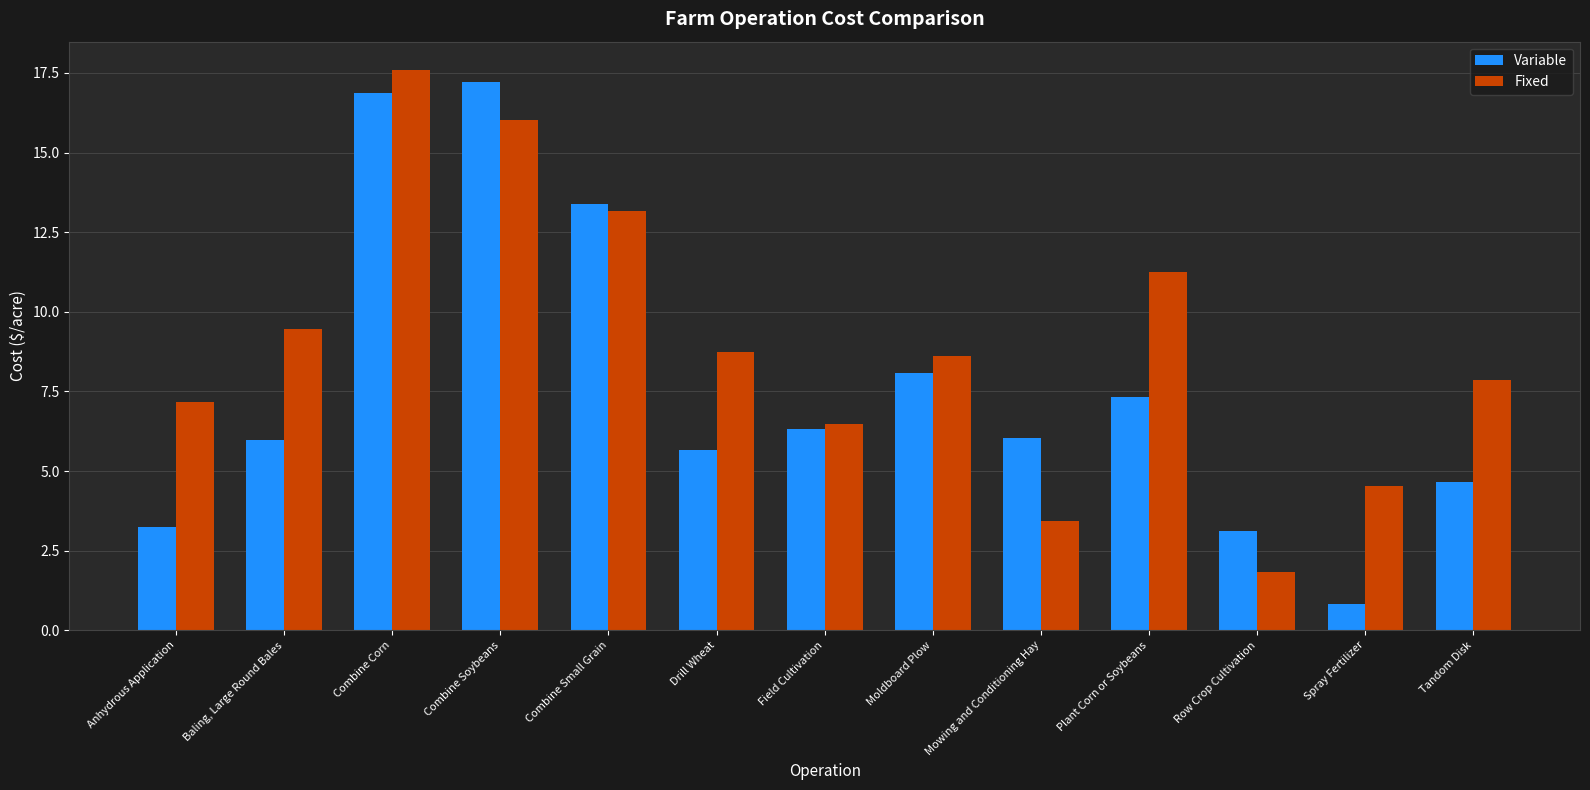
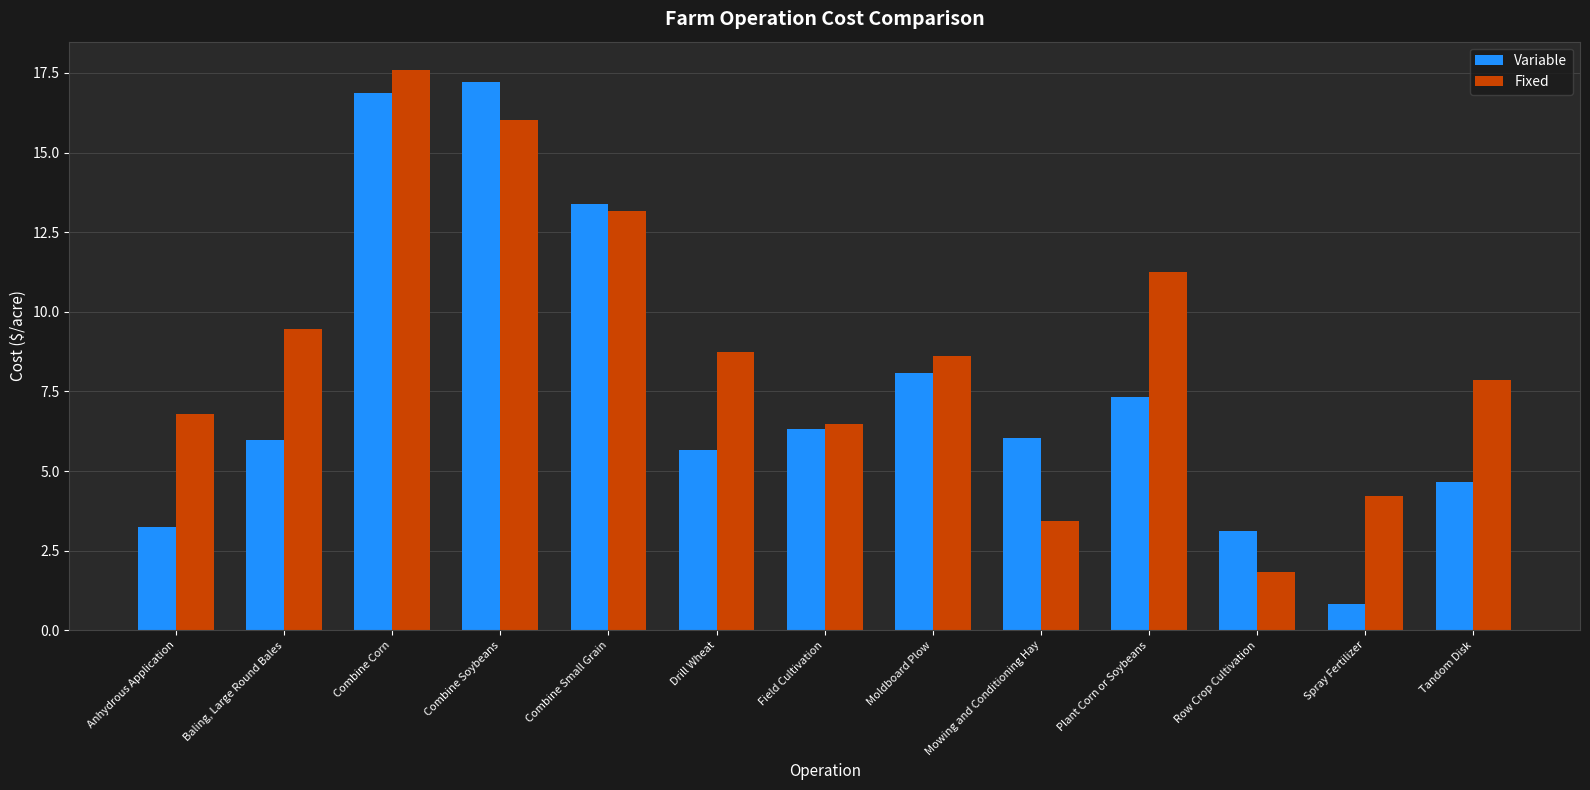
  {
    "Variable": {
      "Anhydrous Application": 3.2,
      "Baling, Large Round Bales": 6.0,
      "Combine Corn": 16.9,
      "Combine Soybeans": 17.2,
      "Combine Small Grain": 13.4,
      "Drill Wheat": 5.7,
      "Field Cultivation": 6.3,
      "Moldboard Plow": 8.1,
      "Mowing and Conditioning Hay": 6.0,
      "Plant Corn or Soybeans": 7.3,
      "Row Crop Cultivation": 3.1,
      "Spray Fertilizer": 0.8,
      "Tandom Disk": 4.7
    },
    "Fixed": {
-     "Anhydrous Application": 7.2,
+     "Anhydrous Application": 6.8,
      "Baling, Large Round Bales": 9.5,
      "Combine Corn": 17.6,
      "Combine Soybeans": 16.0,
      "Combine Small Grain": 13.2,
      "Drill Wheat": 8.7,
      "Field Cultivation": 6.5,
      "Moldboard Plow": 8.6,
      "Mowing and Conditioning Hay": 3.4,
      "Plant Corn or Soybeans": 11.3,
      "Row Crop Cultivation": 1.8,
-     "Spray Fertilizer": 4.5,
+     "Spray Fertilizer": 4.2,
      "Tandom Disk": 7.8
    }
  }
